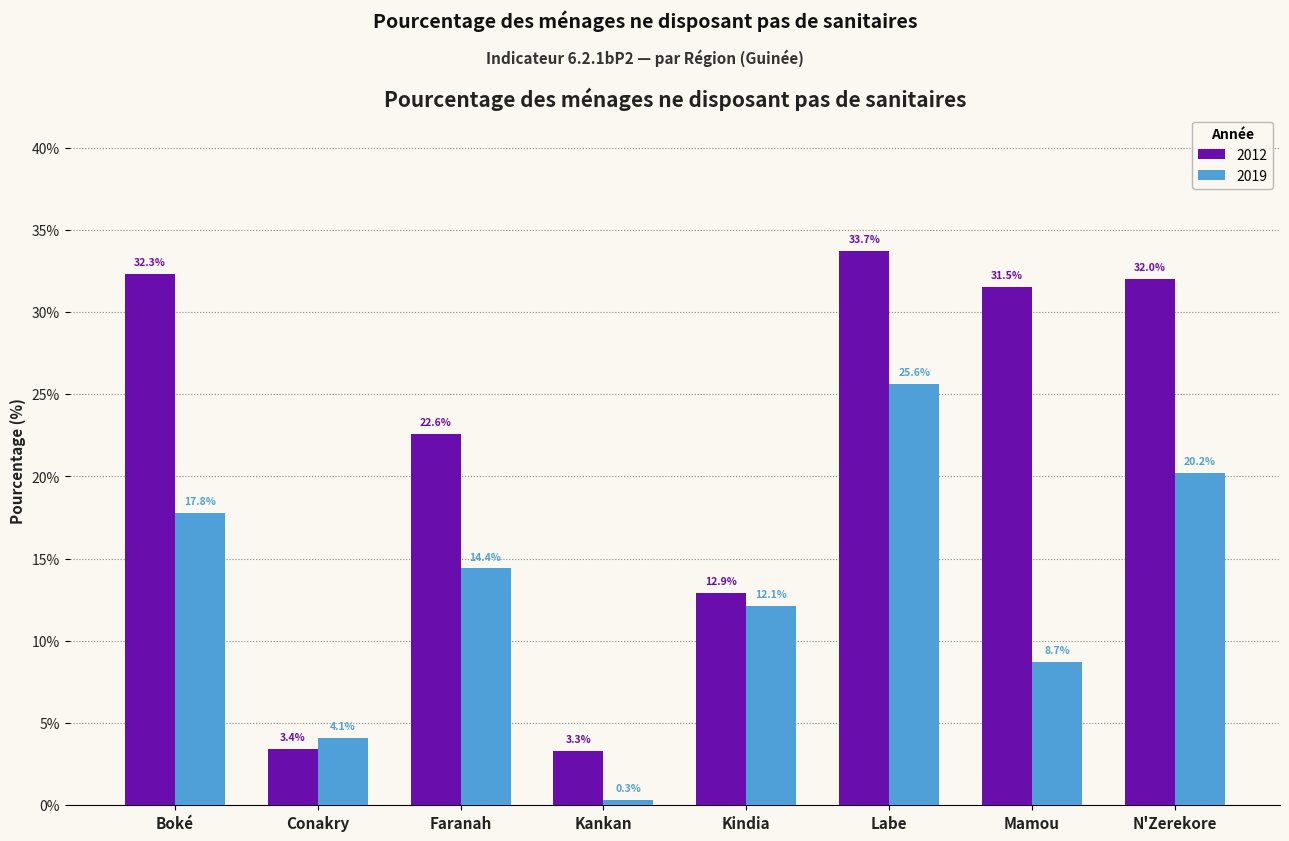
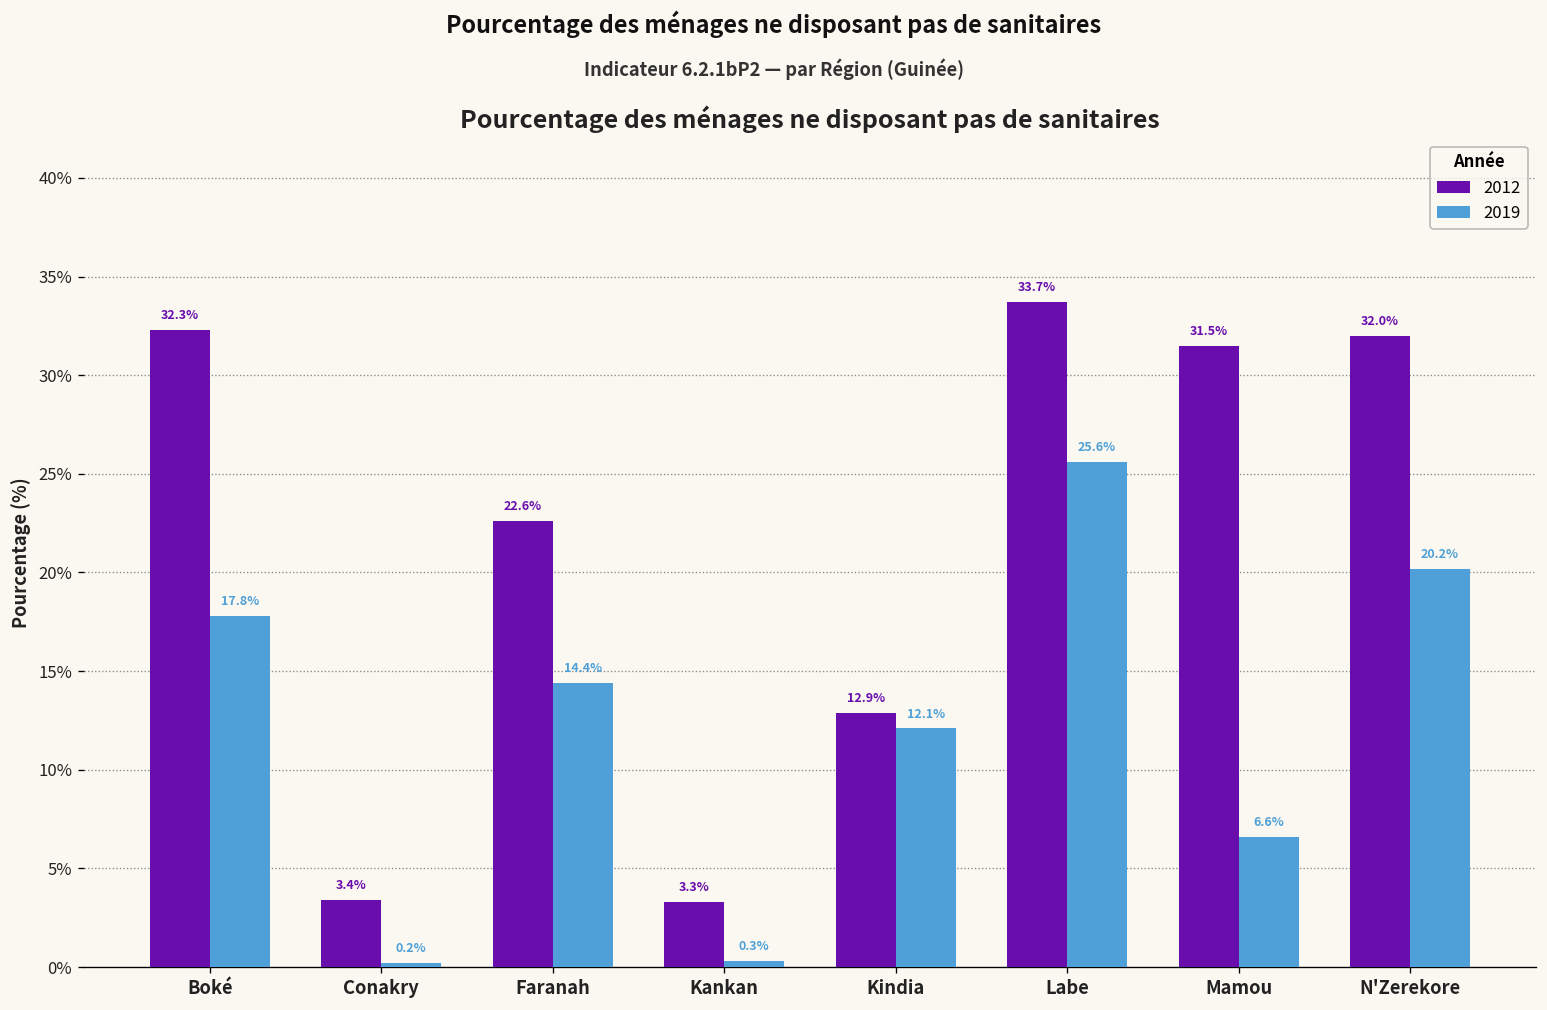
  {
    "2012": {
      "Boké": "32.3%",
      "Conakry": "3.4%",
      "Faranah": "22.6%",
      "Kankan": "3.3%",
      "Kindia": "12.9%",
      "Labe": "33.7%",
      "Mamou": "31.5%",
      "N'Zerekore": "32.0%"
    },
    "2019": {
      "Boké": "17.8%",
-     "Conakry": "4.1%",
+     "Conakry": "0.2%",
      "Faranah": "14.4%",
      "Kankan": "0.3%",
      "Kindia": "12.1%",
      "Labe": "25.6%",
-     "Mamou": "8.7%",
+     "Mamou": "6.6%",
      "N'Zerekore": "20.2%"
    }
  }
